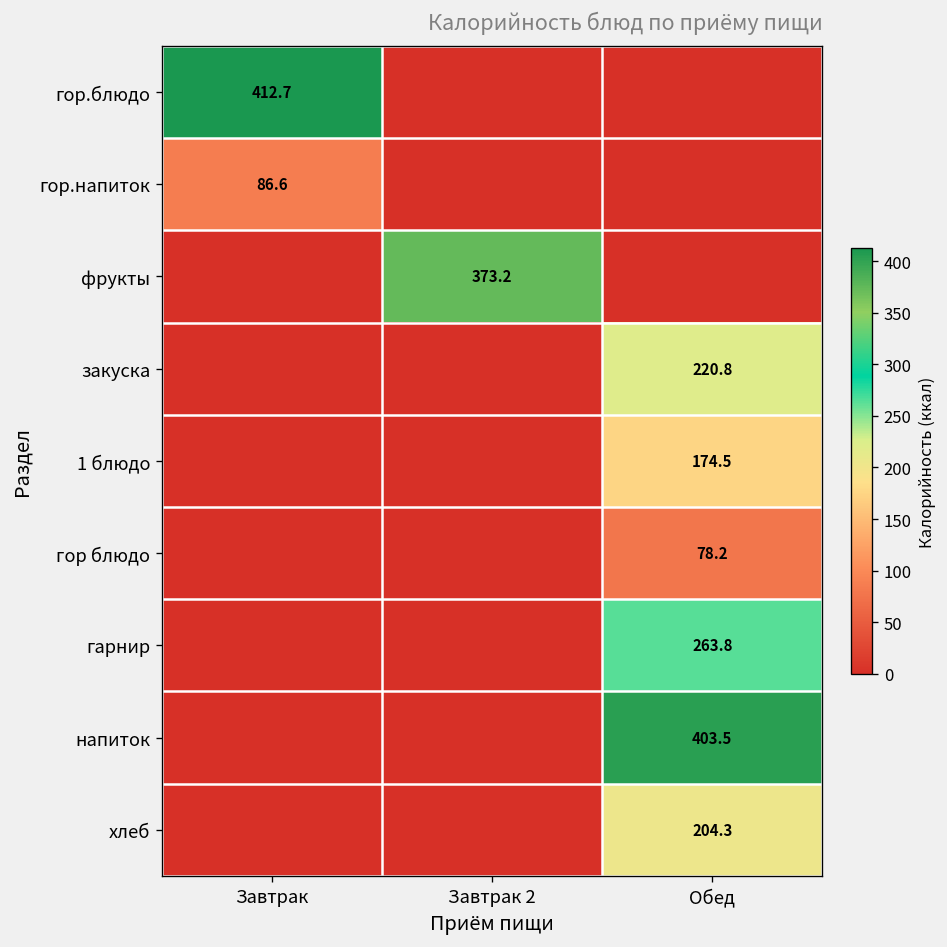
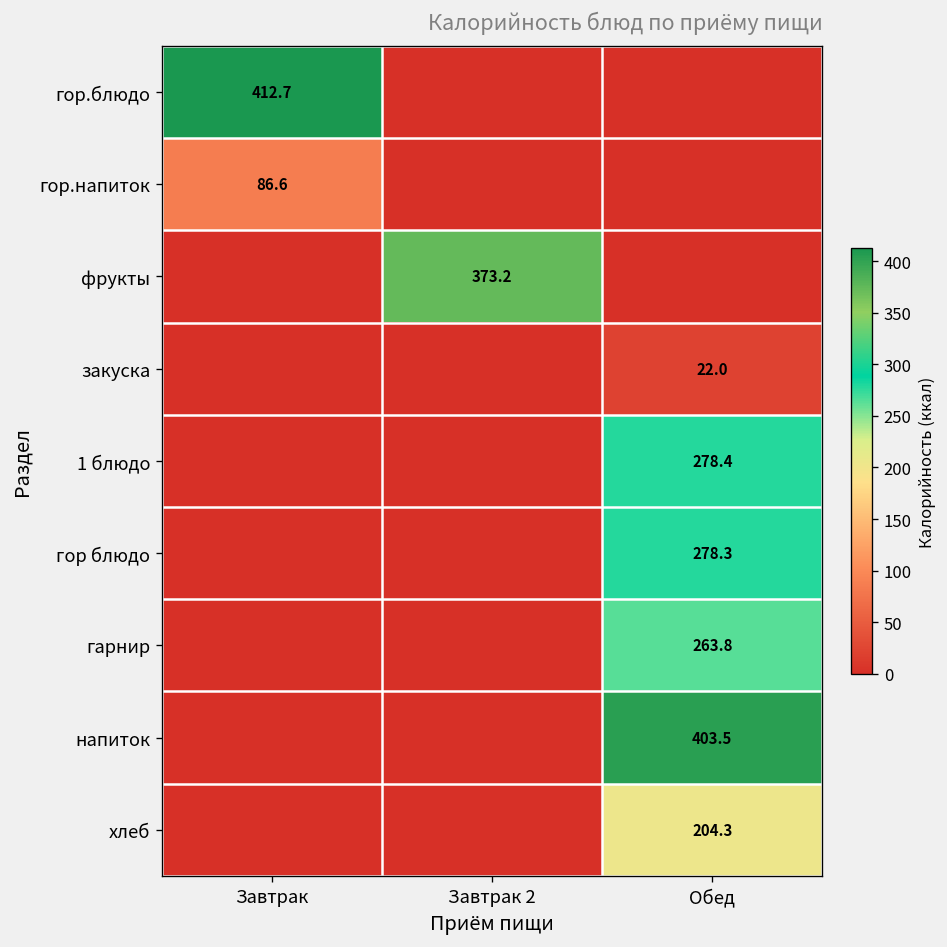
  {
    "гор.блюдо": {
      "Завтрак": 412.7
    },
    "гор.напиток": {
      "Завтрак": 86.6
    },
    "фрукты": {
      "Завтрак 2": 373.2
    },
    "закуска": {
-     "Обед": 220.8
+     "Обед": 22.0
    },
    "1 блюдо": {
-     "Обед": 174.5
+     "Обед": 278.4
    },
    "гор блюдо": {
-     "Обед": 78.2
+     "Обед": 278.3
    },
    "гарнир": {
      "Обед": 263.8
    },
    "напиток": {
      "Обед": 403.5
    },
    "хлеб": {
      "Обед": 204.3
    }
  }
